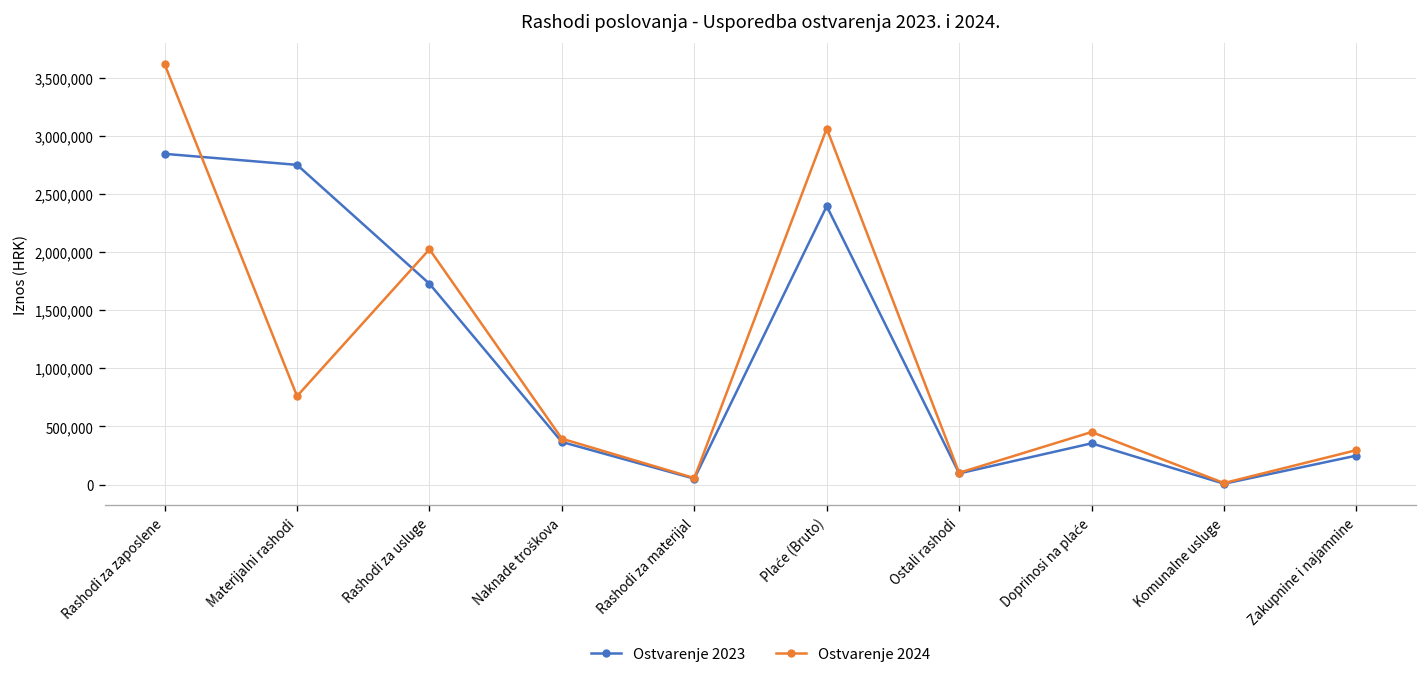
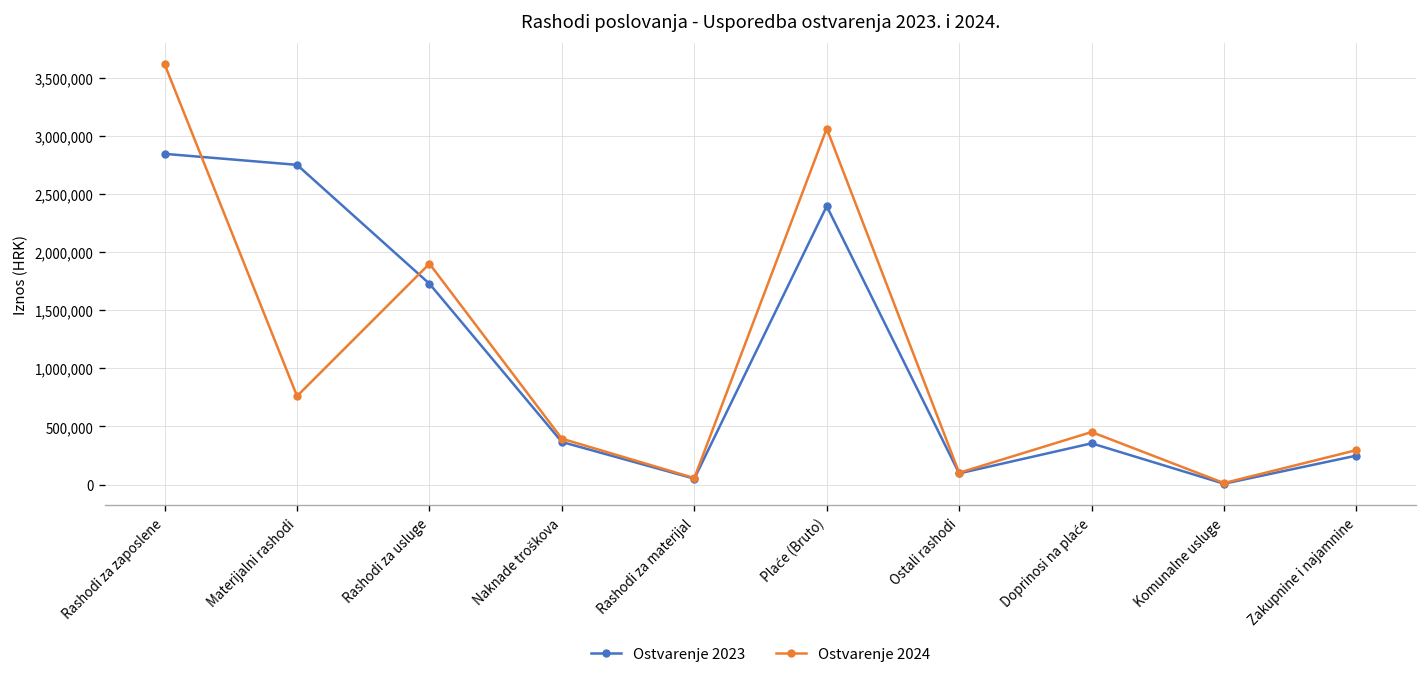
  {
    "Ostvarenje 2023": {
      "Rashodi za zaposlene": "2,800,000",
      "Materijalni rashodi": "2,800,000",
      "Rashodi za usluge": "1,700,000",
      "Naknade troškova": "400,000",
      "Plaće (Bruto)": "2,400,000",
      "Doprinosi na plaće": "400,000",
      "Zakupnine i najamnine": "200,000"
    },
    "Ostvarenje 2024": {
      "Rashodi za zaposlene": "3,600,000",
      "Materijalni rashodi": "800,000",
-     "Rashodi za usluge": "2,000,000",
+     "Rashodi za usluge": "1,900,000",
      "Naknade troškova": "400,000",
      "Plaće (Bruto)": "3,100,000",
      "Doprinosi na plaće": "500,000",
      "Zakupnine i najamnine": "300,000"
    }
  }
